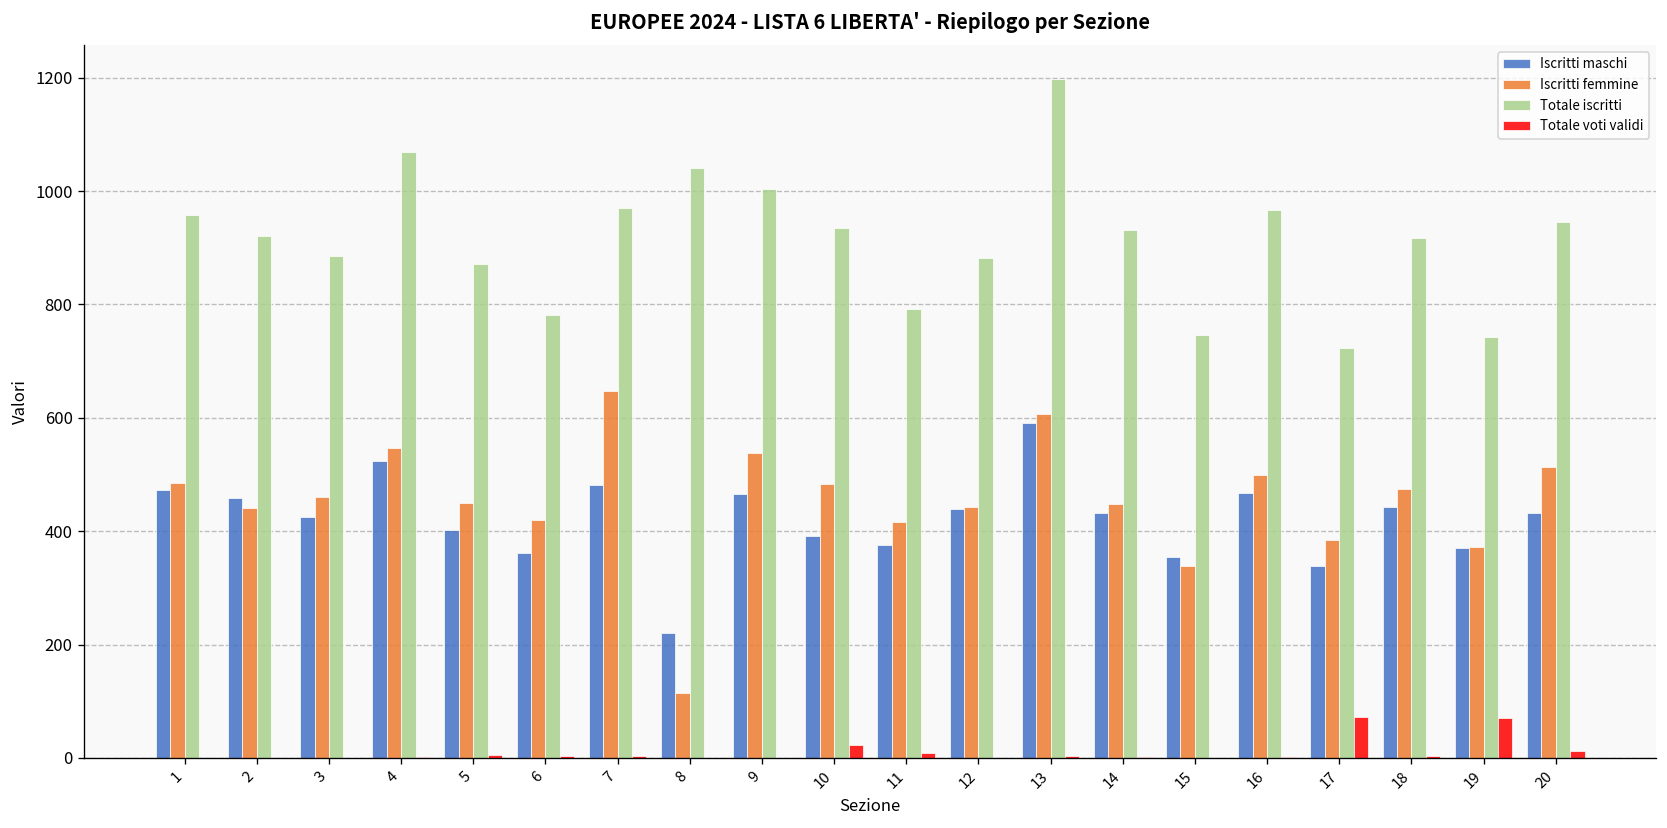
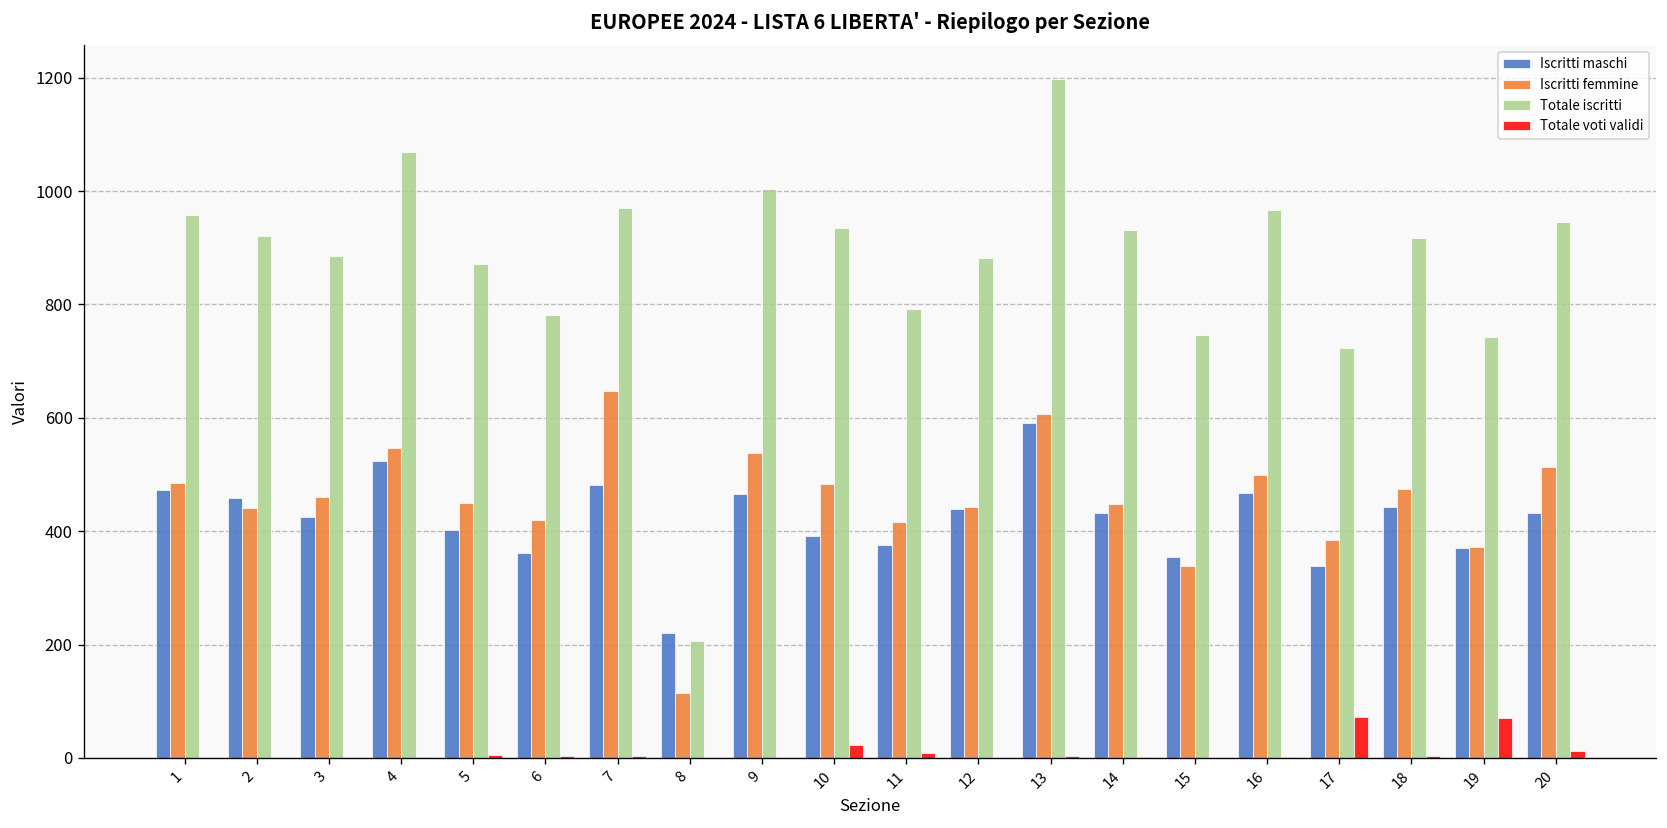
  {
    "Iscritti maschi": {
      "1": 470,
      "2": 460,
      "3": 430,
      "4": 520,
      "5": 400,
      "6": 360,
      "7": 480,
      "8": 220,
      "9": 470,
      "10": 390,
      "11": 380,
      "12": 440,
      "13": 590,
      "14": 430,
      "15": 350,
      "16": 470,
      "17": 340,
      "18": 440,
      "19": 370,
      "20": 430
    },
    "Iscritti femmine": {
      "1": 490,
      "2": 440,
      "3": 460,
      "4": 550,
      "5": 450,
      "6": 420,
      "7": 650,
      "8": 120,
      "9": 540,
      "10": 480,
      "11": 420,
      "12": 440,
      "13": 610,
      "14": 450,
      "15": 340,
      "16": 500,
      "17": 390,
      "18": 480,
      "19": 370,
      "20": 510
    },
    "Totale iscritti": {
      "1": 960,
      "2": 920,
      "3": 890,
      "4": 1070,
      "5": 870,
      "6": 780,
      "7": 970,
-     "8": 1040,
+     "8": 210,
      "9": 1000,
      "10": 930,
      "11": 790,
      "12": 880,
      "13": 1200,
      "14": 930,
      "15": 750,
      "16": 970,
      "17": 720,
      "18": 920,
      "19": 740,
      "20": 950
    },
    "Totale voti validi": {
      "1": 0,
      "2": 0,
      "3": 0,
      "8": 0,
      "9": 0,
      "10": 20,
      "11": 10,
      "12": 0,
      "15": 0,
      "17": 70,
      "19": 70,
      "20": 10
    }
  }
